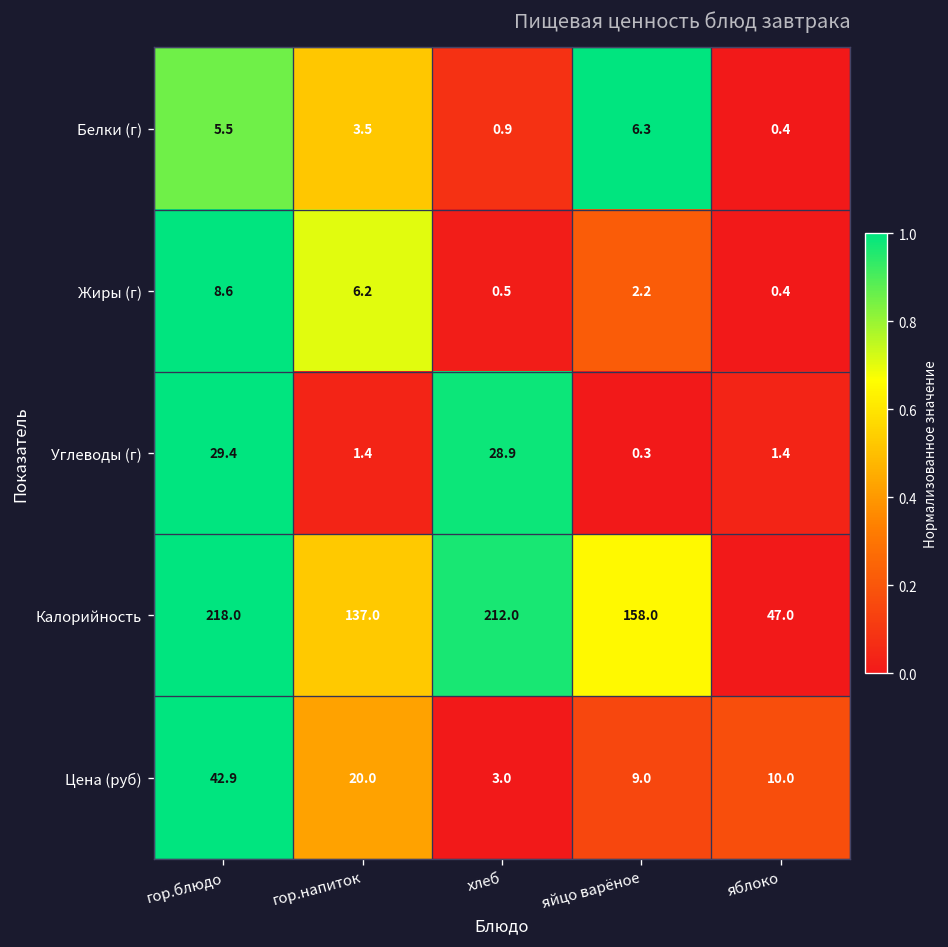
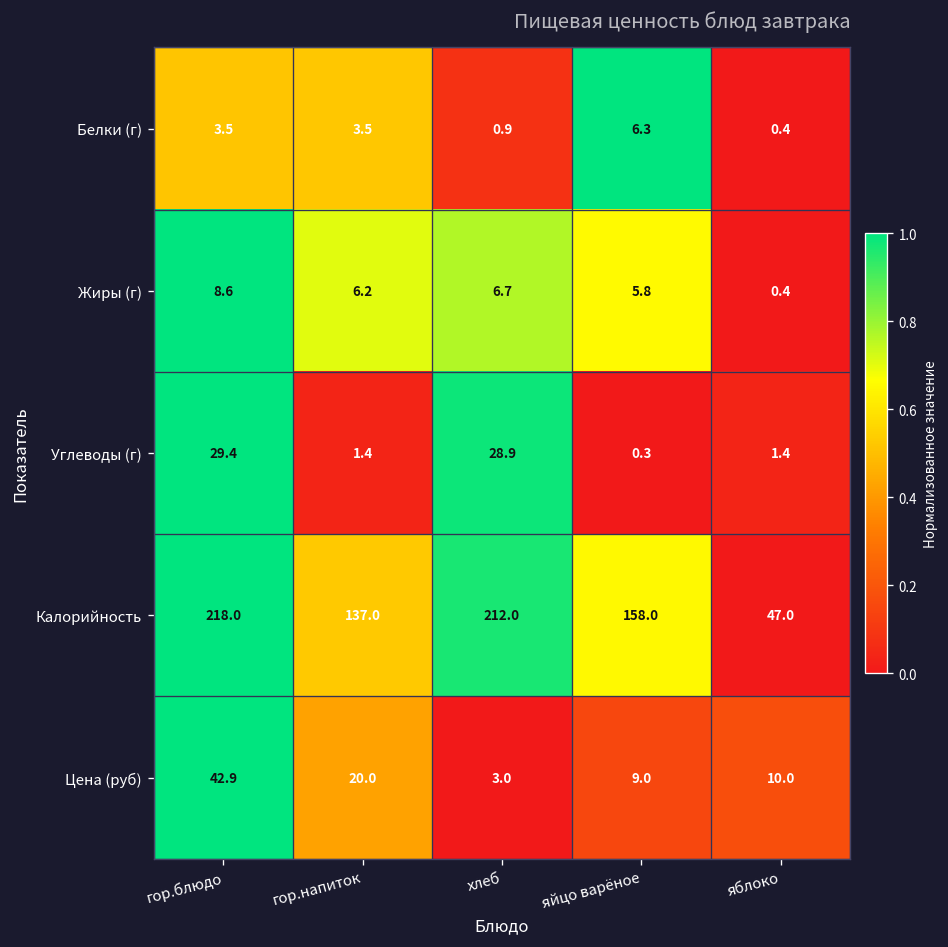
  {
    "Белки (г)": {
-     "гор.блюдо": 5.5,
+     "гор.блюдо": 3.5,
      "гор.напиток": 3.5,
      "хлеб": 0.9,
      "яйцо варёное": 6.3,
      "яблоко": 0.4
    },
    "Жиры (г)": {
      "гор.блюдо": 8.6,
      "гор.напиток": 6.2,
-     "хлеб": 0.5,
-     "яйцо варёное": 2.2,
+     "хлеб": 6.7,
+     "яйцо варёное": 5.8,
      "яблоко": 0.4
    },
    "Углеводы (г)": {
      "гор.блюдо": 29.4,
      "гор.напиток": 1.4,
      "хлеб": 28.9,
      "яйцо варёное": 0.3,
      "яблоко": 1.4
    },
    "Калорийность": {
      "гор.блюдо": 218.0,
      "гор.напиток": 137.0,
      "хлеб": 212.0,
      "яйцо варёное": 158.0,
      "яблоко": 47.0
    },
    "Цена (руб)": {
      "гор.блюдо": 42.9,
      "гор.напиток": 20.0,
      "хлеб": 3.0,
      "яйцо варёное": 9.0,
      "яблоко": 10.0
    }
  }
